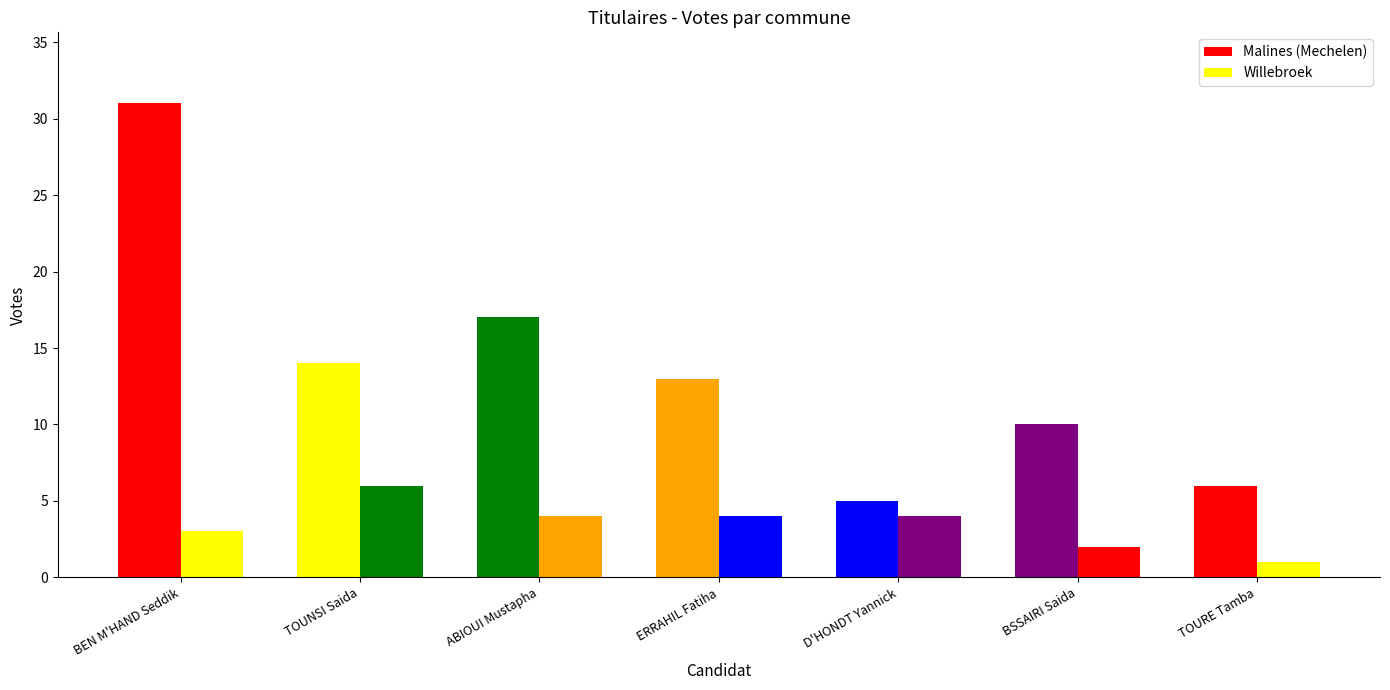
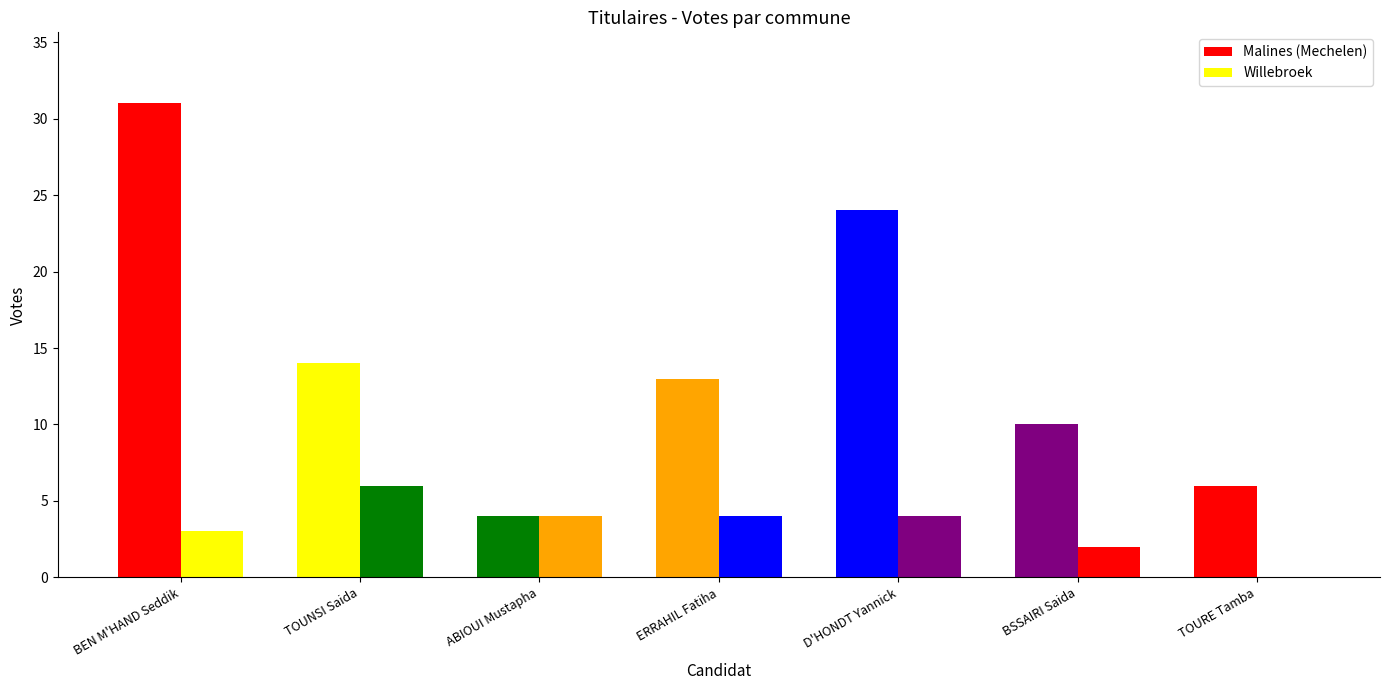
  {
    "Malines (Mechelen)": {
      "BEN M'HAND Seddik": 31,
      "TOUNSI Saida": 14,
-     "ABIOUI Mustapha": 17,
+     "ABIOUI Mustapha": 4,
      "ERRAHIL Fatiha": 13,
-     "D'HONDT Yannick": 5,
+     "D'HONDT Yannick": 24,
      "BSSAIRI Saida": 10,
      "TOURE Tamba": 6
    },
    "Willebroek": {
      "BEN M'HAND Seddik": 3,
      "TOUNSI Saida": 6,
      "ABIOUI Mustapha": 4,
      "ERRAHIL Fatiha": 4,
      "D'HONDT Yannick": 4,
      "BSSAIRI Saida": 2,
-     "TOURE Tamba": 1
+     "TOURE Tamba": 0
    }
  }
